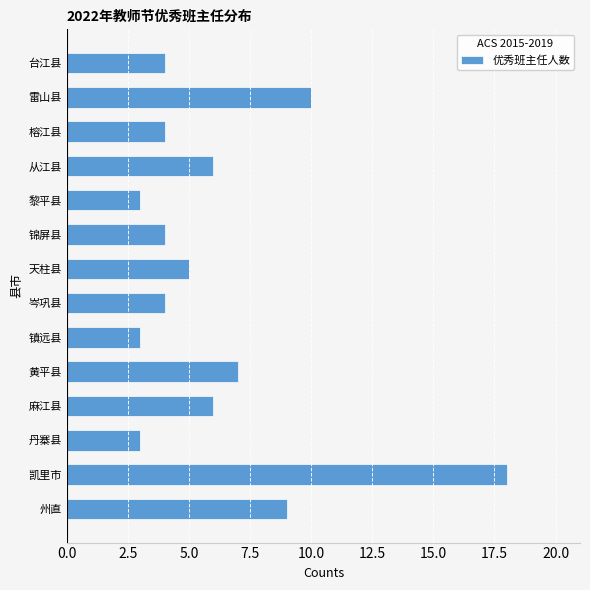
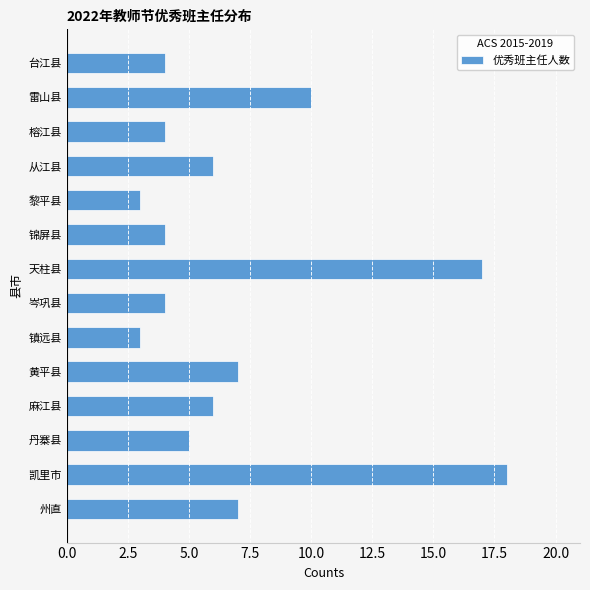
  {
    "台江县": 4,
    "雷山县": 10,
    "榕江县": 4,
    "从江县": 6,
    "黎平县": 3,
    "锦屏县": 4,
-   "天柱县": 5,
+   "天柱县": 17,
    "岑巩县": 4,
    "镇远县": 3,
    "黄平县": 7,
    "麻江县": 6,
-   "丹寨县": 3,
+   "丹寨县": 5,
    "凯里市": 18,
-   "州直": 9
+   "州直": 7
  }
